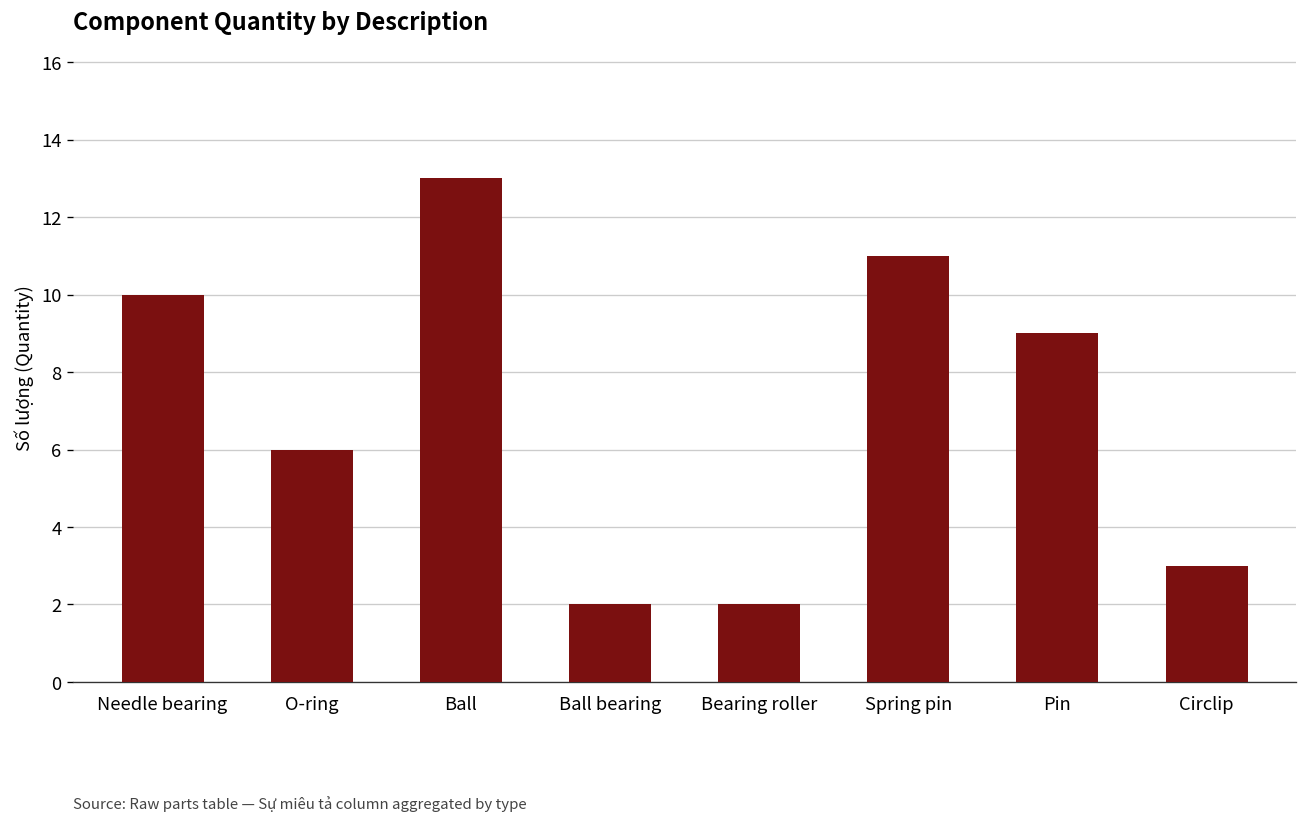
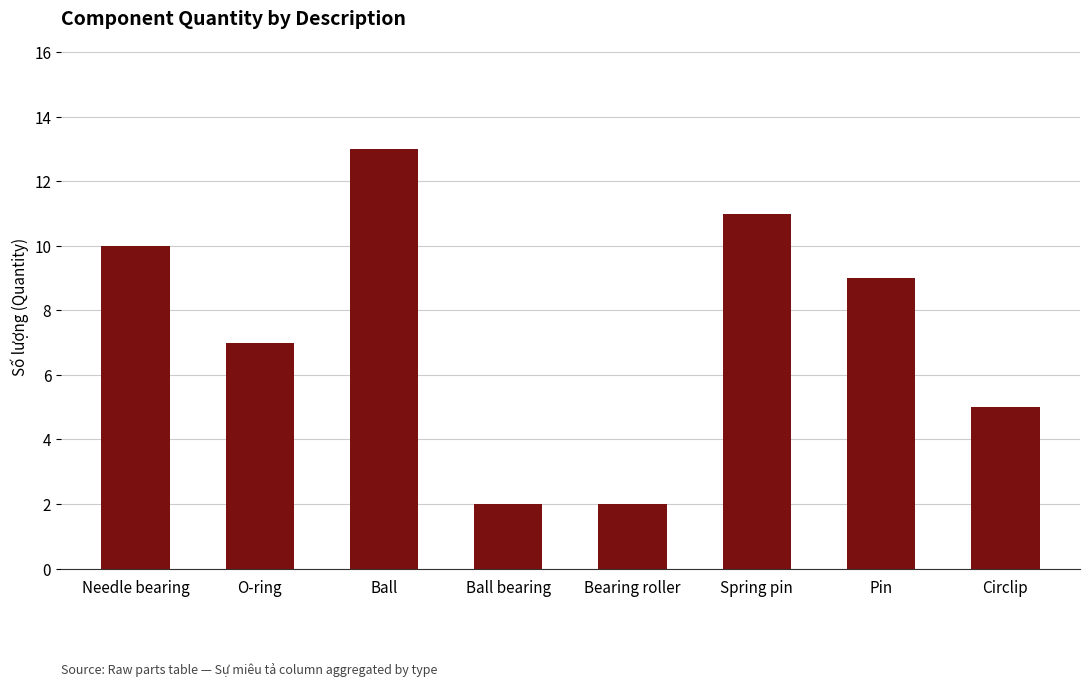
  {
    "Needle bearing": 10,
-   "O-ring": 6,
+   "O-ring": 7,
    "Ball": 13,
    "Ball bearing": 2,
    "Bearing roller": 2,
    "Spring pin": 11,
    "Pin": 9,
-   "Circlip": 3
+   "Circlip": 5
  }
